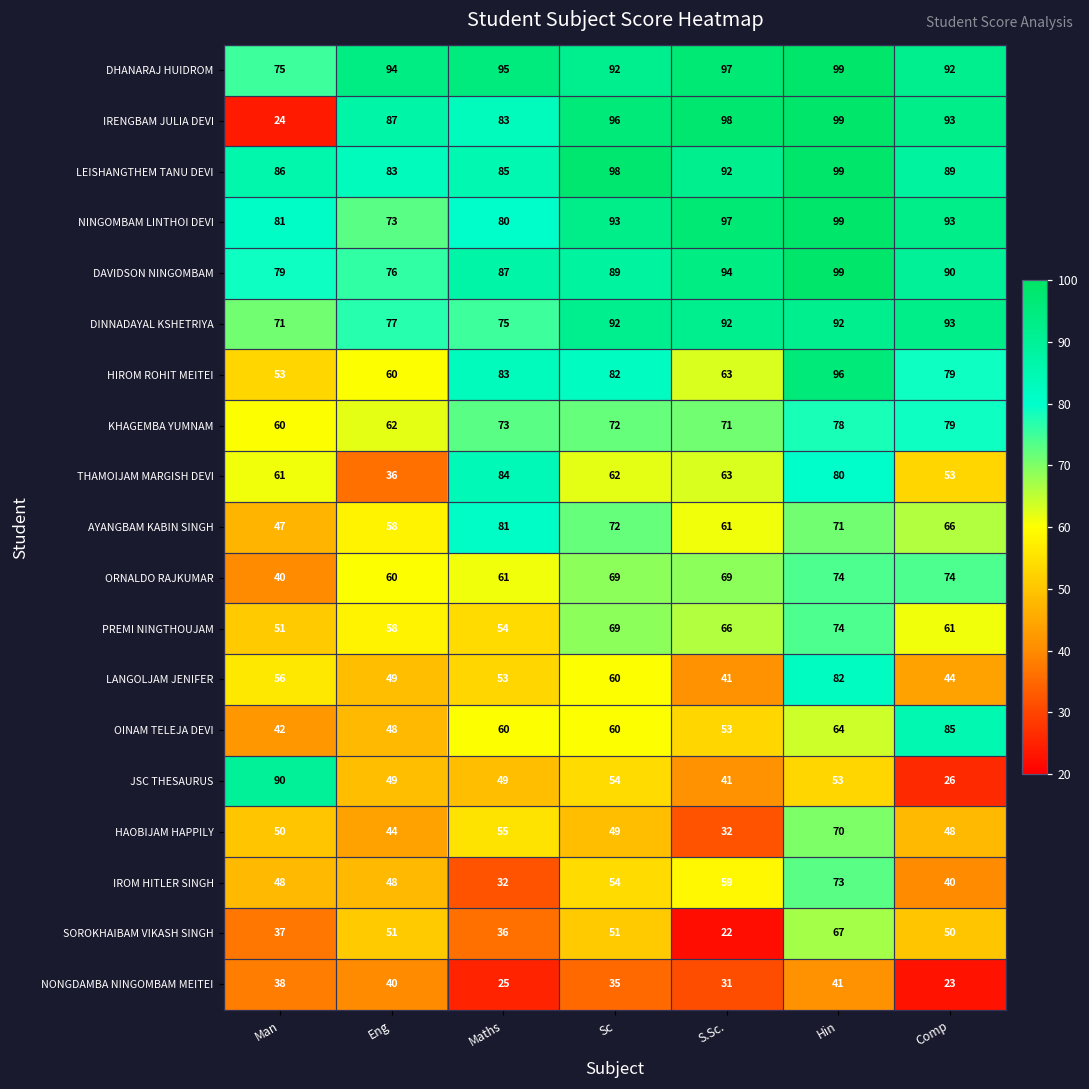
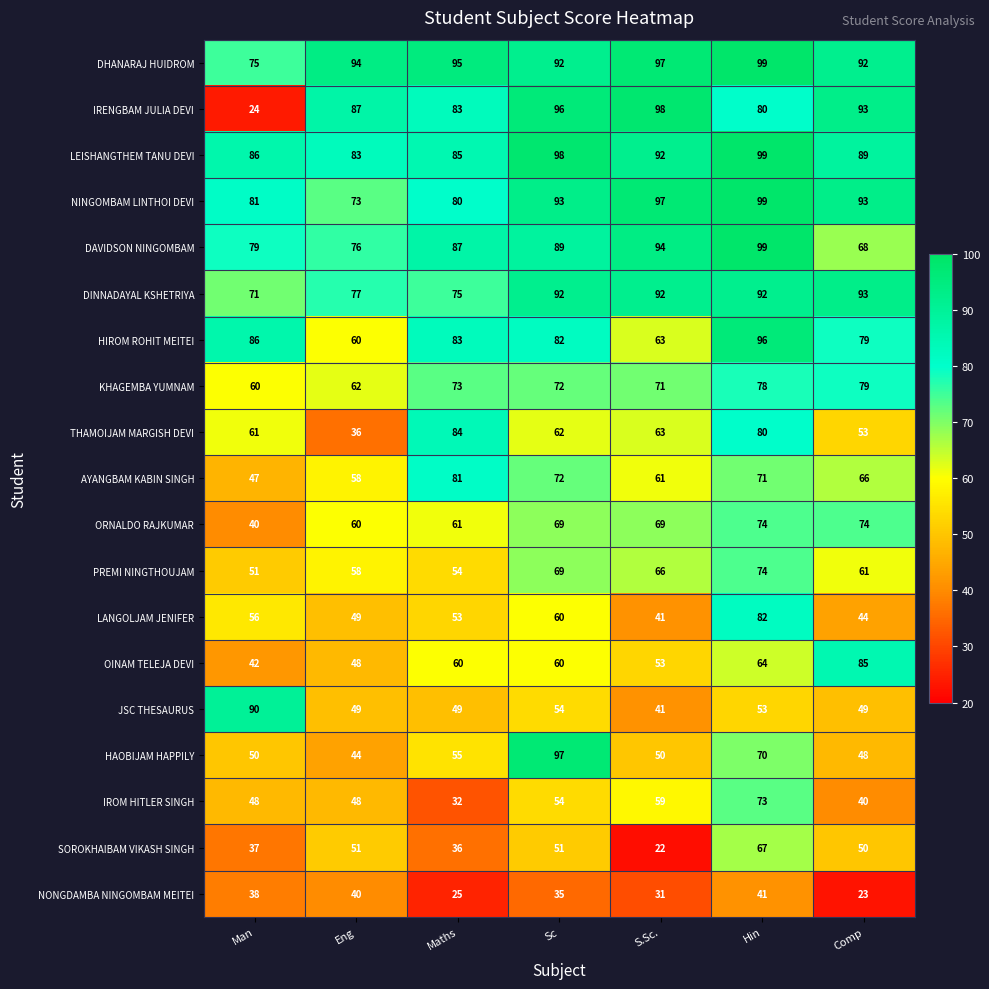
  {
    "DHANARAJ HUIDROM": {
      "Man": 75,
      "Eng": 94,
      "Maths": 95,
      "Sc": 92,
      "S.Sc.": 97,
      "Hin": 99,
      "Comp": 92
    },
    "IRENGBAM JULIA DEVI": {
      "Man": 24,
      "Eng": 87,
      "Maths": 83,
      "Sc": 96,
      "S.Sc.": 98,
-     "Hin": 99,
+     "Hin": 80,
      "Comp": 93
    },
    "LEISHANGTHEM TANU DEVI": {
      "Man": 86,
      "Eng": 83,
      "Maths": 85,
      "Sc": 98,
      "S.Sc.": 92,
      "Hin": 99,
      "Comp": 89
    },
    "NINGOMBAM LINTHOI DEVI": {
      "Man": 81,
      "Eng": 73,
      "Maths": 80,
      "Sc": 93,
      "S.Sc.": 97,
      "Hin": 99,
      "Comp": 93
    },
    "DAVIDSON NINGOMBAM": {
      "Man": 79,
      "Eng": 76,
      "Maths": 87,
      "Sc": 89,
      "S.Sc.": 94,
      "Hin": 99,
-     "Comp": 90
+     "Comp": 68
    },
    "DINNADAYAL KSHETRIYA": {
      "Man": 71,
      "Eng": 77,
      "Maths": 75,
      "Sc": 92,
      "S.Sc.": 92,
      "Hin": 92,
      "Comp": 93
    },
    "HIROM ROHIT MEITEI": {
-     "Man": 53,
+     "Man": 86,
      "Eng": 60,
      "Maths": 83,
      "Sc": 82,
      "S.Sc.": 63,
      "Hin": 96,
      "Comp": 79
    },
    "KHAGEMBA YUMNAM": {
      "Man": 60,
      "Eng": 62,
      "Maths": 73,
      "Sc": 72,
      "S.Sc.": 71,
      "Hin": 78,
      "Comp": 79
    },
    "THAMOIJAM MARGISH DEVI": {
      "Man": 61,
      "Eng": 36,
      "Maths": 84,
      "Sc": 62,
      "S.Sc.": 63,
      "Hin": 80,
      "Comp": 53
    },
    "AYANGBAM KABIN SINGH": {
      "Man": 47,
      "Eng": 58,
      "Maths": 81,
      "Sc": 72,
      "S.Sc.": 61,
      "Hin": 71,
      "Comp": 66
    },
    "ORNALDO RAJKUMAR": {
      "Man": 40,
      "Eng": 60,
      "Maths": 61,
      "Sc": 69,
      "S.Sc.": 69,
      "Hin": 74,
      "Comp": 74
    },
    "PREMI NINGTHOUJAM": {
      "Man": 51,
      "Eng": 58,
      "Maths": 54,
      "Sc": 69,
      "S.Sc.": 66,
      "Hin": 74,
      "Comp": 61
    },
    "LANGOLJAM JENIFER": {
      "Man": 56,
      "Eng": 49,
      "Maths": 53,
      "Sc": 60,
      "S.Sc.": 41,
      "Hin": 82,
      "Comp": 44
    },
    "OINAM TELEJA DEVI": {
      "Man": 42,
      "Eng": 48,
      "Maths": 60,
      "Sc": 60,
      "S.Sc.": 53,
      "Hin": 64,
      "Comp": 85
    },
    "JSC THESAURUS": {
      "Man": 90,
      "Eng": 49,
      "Maths": 49,
      "Sc": 54,
      "S.Sc.": 41,
      "Hin": 53,
-     "Comp": 26
+     "Comp": 49
    },
    "HAOBIJAM HAPPILY": {
      "Man": 50,
      "Eng": 44,
      "Maths": 55,
-     "Sc": 49,
-     "S.Sc.": 32,
+     "Sc": 97,
+     "S.Sc.": 50,
      "Hin": 70,
      "Comp": 48
    },
    "IROM HITLER SINGH": {
      "Man": 48,
      "Eng": 48,
      "Maths": 32,
      "Sc": 54,
      "S.Sc.": 59,
      "Hin": 73,
      "Comp": 40
    },
    "SOROKHAIBAM VIKASH SINGH": {
      "Man": 37,
      "Eng": 51,
      "Maths": 36,
      "Sc": 51,
      "S.Sc.": 22,
      "Hin": 67,
      "Comp": 50
    },
    "NONGDAMBA NINGOMBAM MEITEI": {
      "Man": 38,
      "Eng": 40,
      "Maths": 25,
      "Sc": 35,
      "S.Sc.": 31,
      "Hin": 41,
      "Comp": 23
    }
  }
